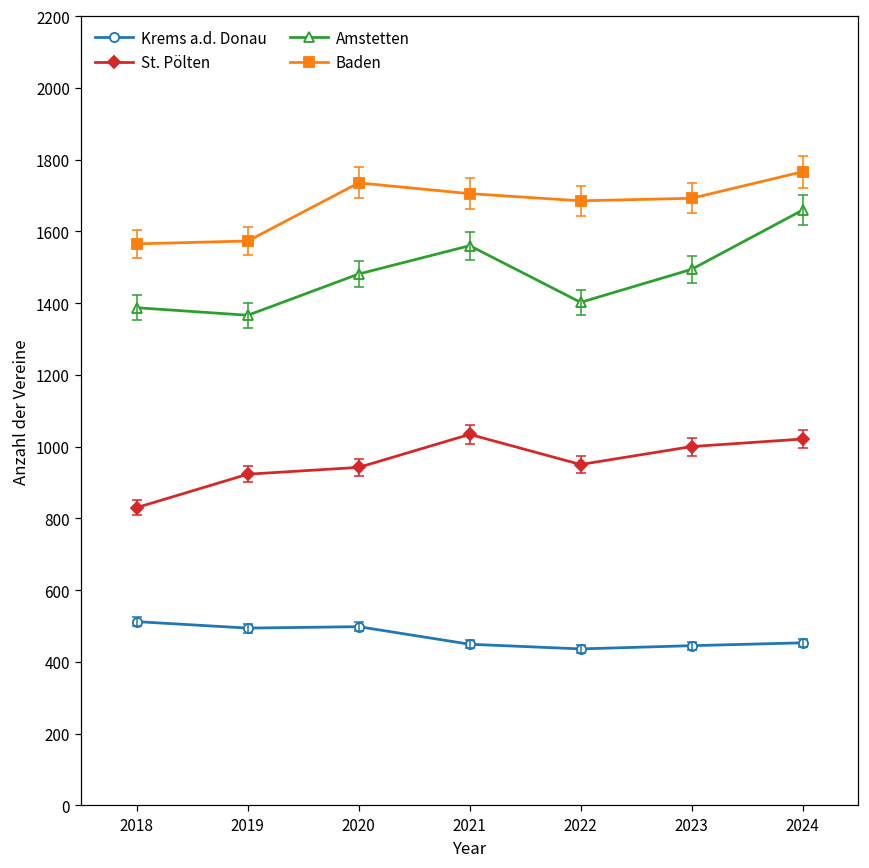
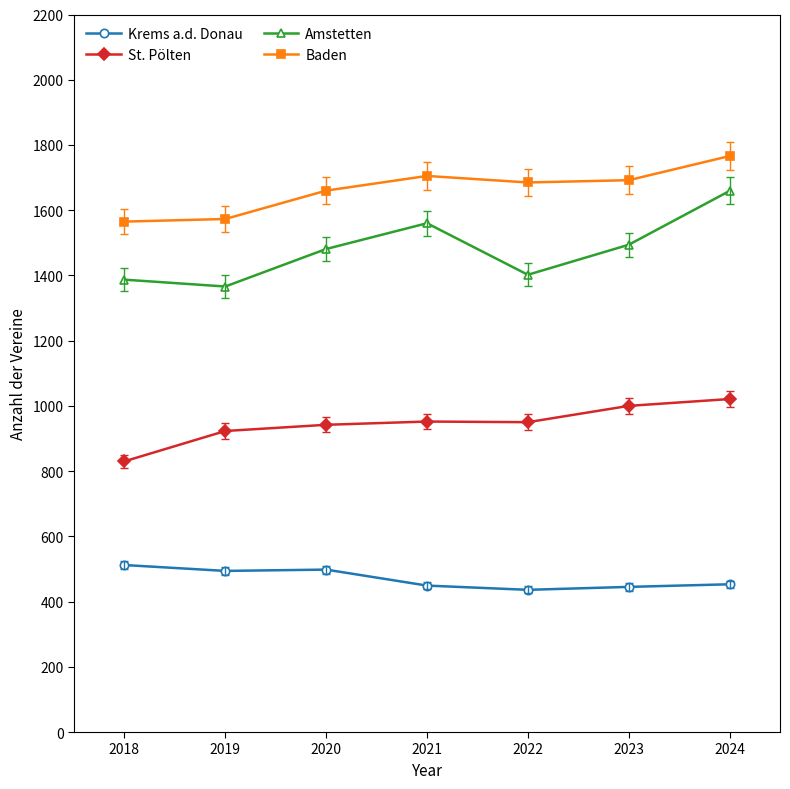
  {
    "St. Pölten": {
      "2018": 830,
      "2019": 920,
      "2020": 940,
-     "2021": 1030,
+     "2021": 950,
      "2022": 950,
      "2023": 1000,
      "2024": 1020
    },
    "Amstetten": {
      "2018": 1390,
      "2019": 1370,
      "2020": 1480,
      "2021": 1560,
      "2022": 1400,
      "2023": 1490,
      "2024": 1660
    },
    "Baden": {
      "2018": 1570,
      "2019": 1570,
-     "2020": 1740,
+     "2020": 1660,
      "2021": 1710,
      "2022": 1690,
      "2023": 1690,
      "2024": 1770
    }
  }
